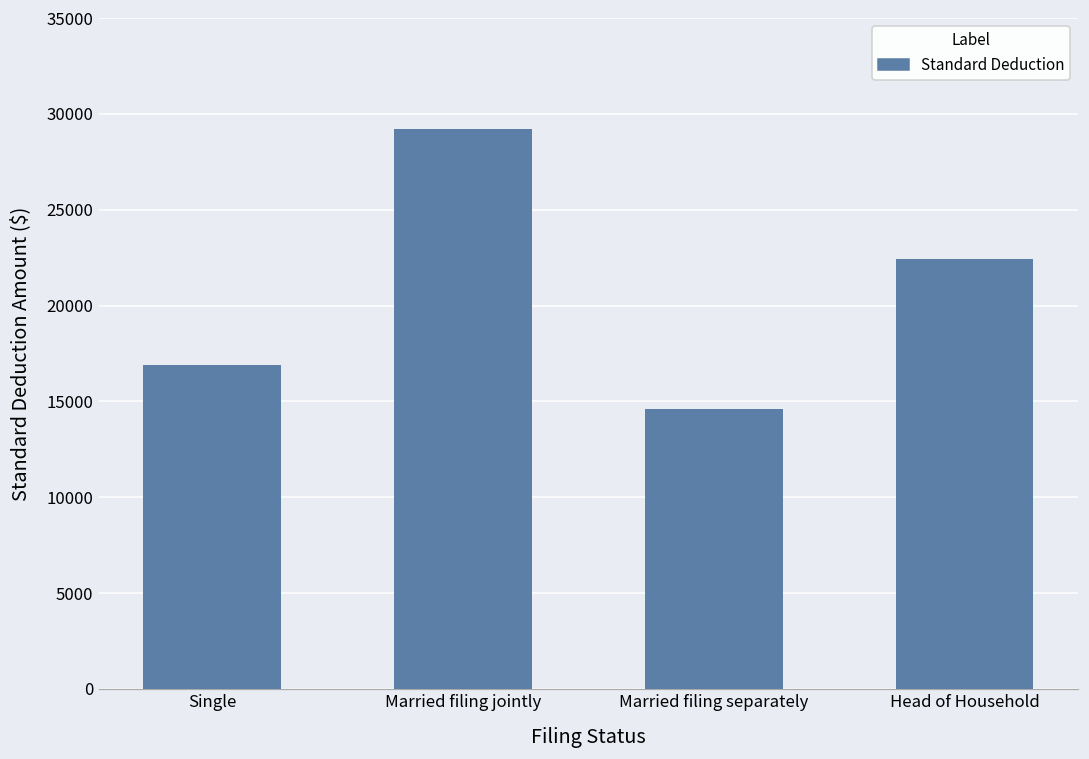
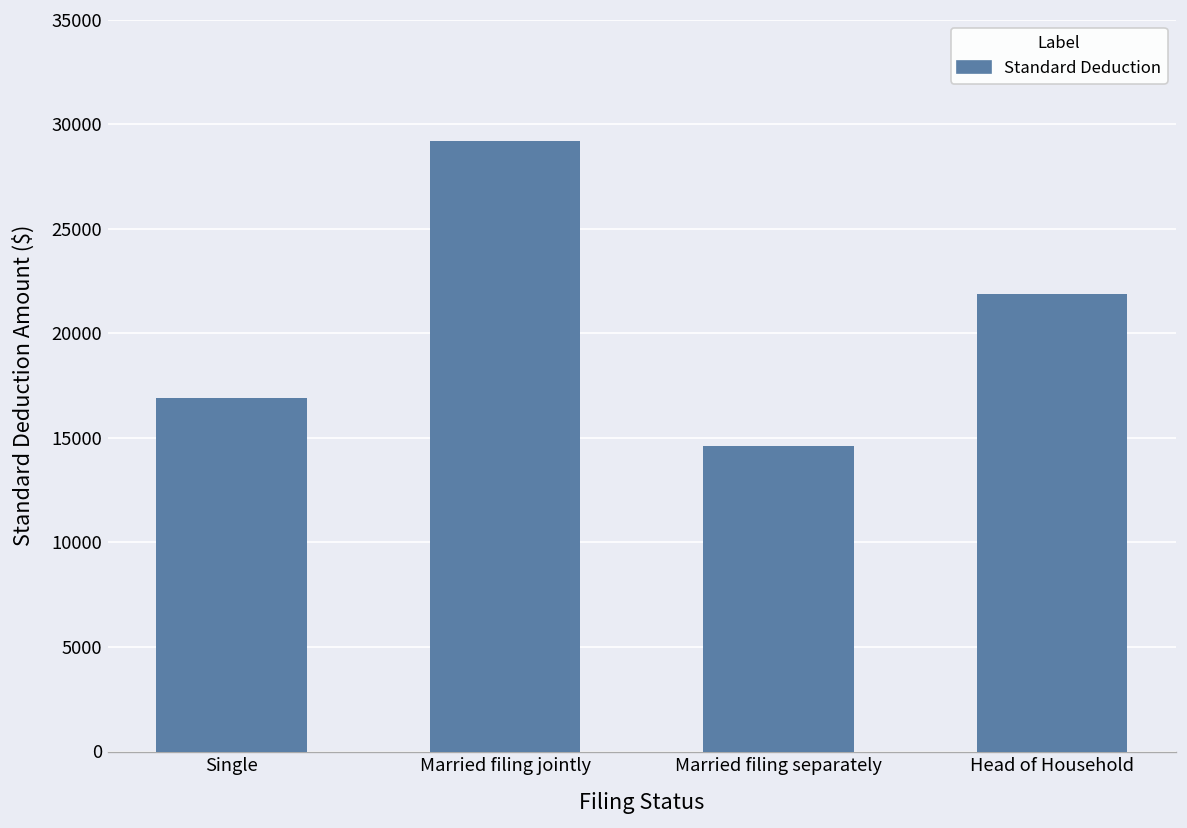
  {
    "Single": 16900,
    "Married filing jointly": 29200,
    "Married filing separately": 14600,
-   "Head of Household": 22400
+   "Head of Household": 21900
  }
